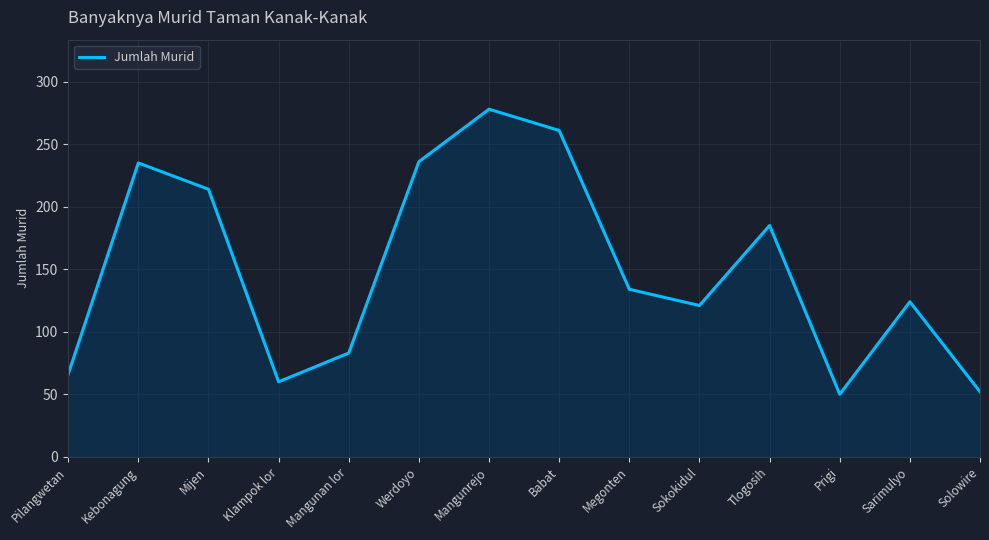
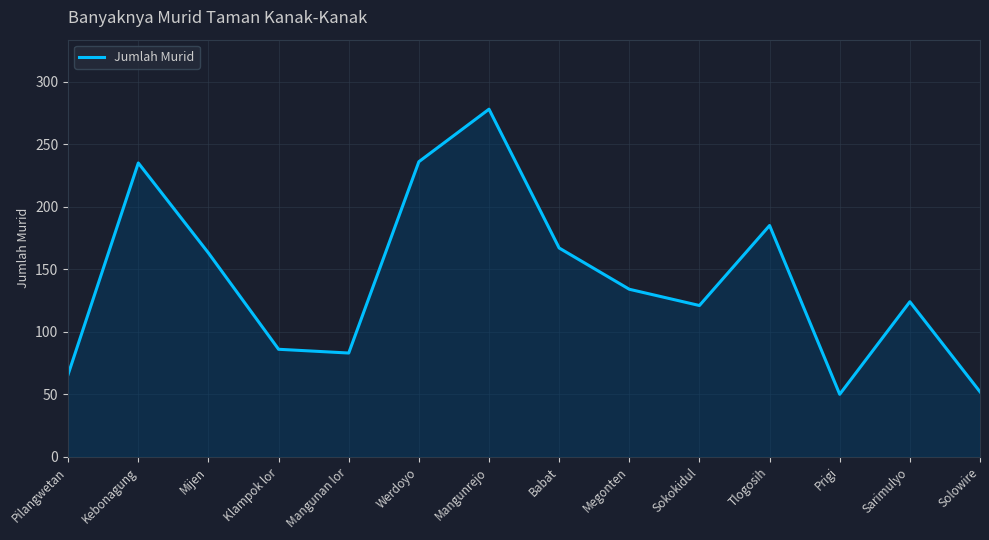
  {
    "Pilangwetan": 66,
    "Kebonagung": 235,
-   "Mijen": 214,
-   "Klampok lor": 60,
+   "Mijen": 163,
+   "Klampok lor": 86,
    "Mangunan lor": 83,
    "Werdoyo": 236,
    "Mangunrejo": 278,
-   "Babat": 261,
+   "Babat": 167,
    "Megonten": 134,
    "Sokokidul": 121,
    "Tlogosih": 185,
    "Prigi": 50,
    "Sarimulyo": 124,
    "Solowire": 52
  }
